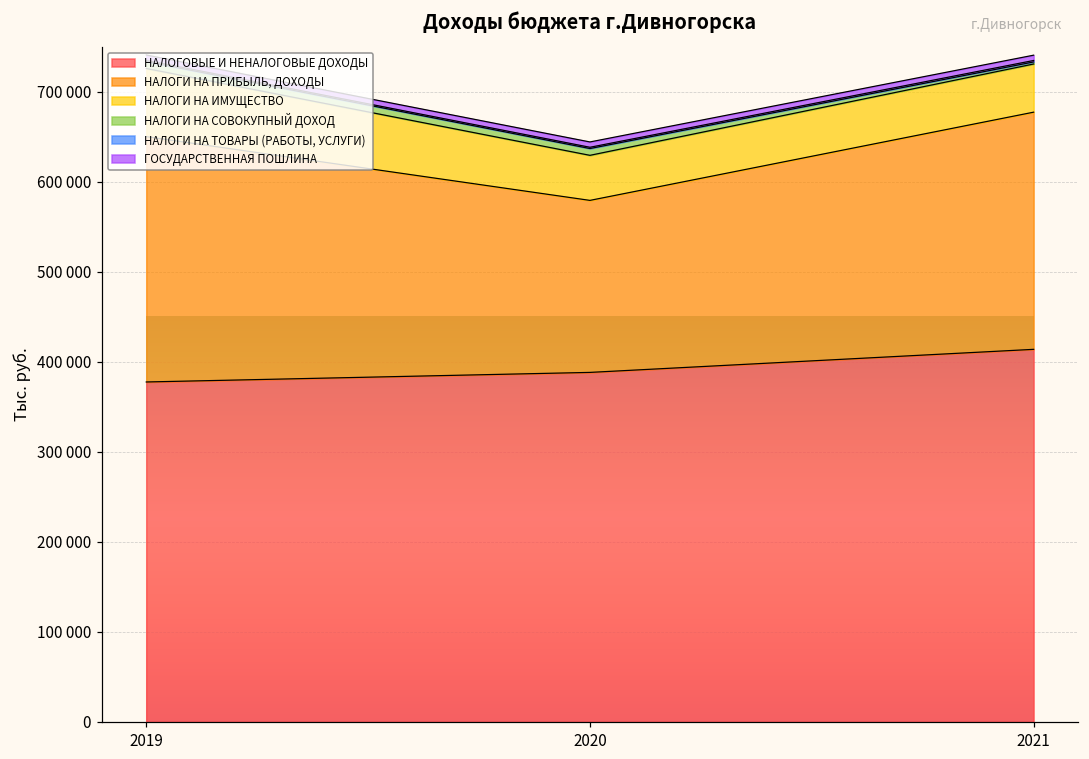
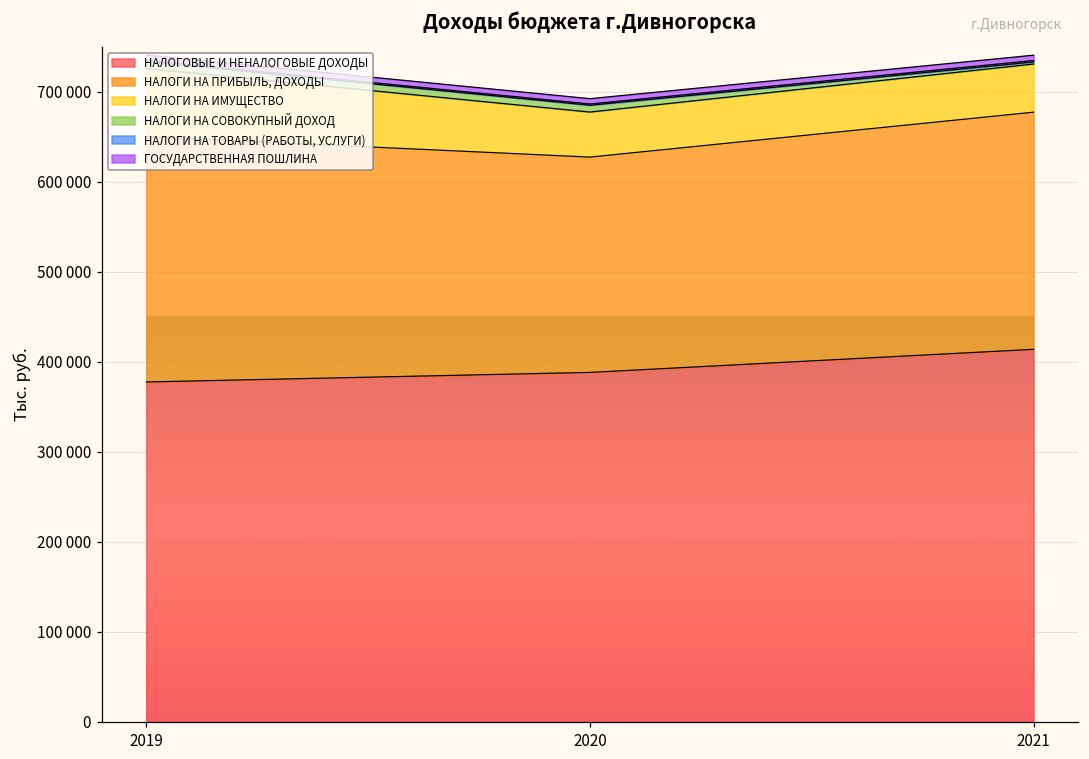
  {
    "НАЛОГОВЫЕ И НЕНАЛОГОВЫЕ ДОХОДЫ": {
      "2019": 380000,
      "2020": 390000,
      "2021": 410000
    },
    "НАЛОГИ НА ПРИБЫЛЬ, ДОХОДЫ": {
-     "2020": 190000,
+     "2020": 240000,
      "2021": 260000
    },
    "НАЛОГИ НА ИМУЩЕСТВО": {
      "2020": 50000
    },
    "ГОСУДАРСТВЕННАЯ ПОШЛИНА": {
      "2020": 10000,
      "2021": 10000
    }
  }
